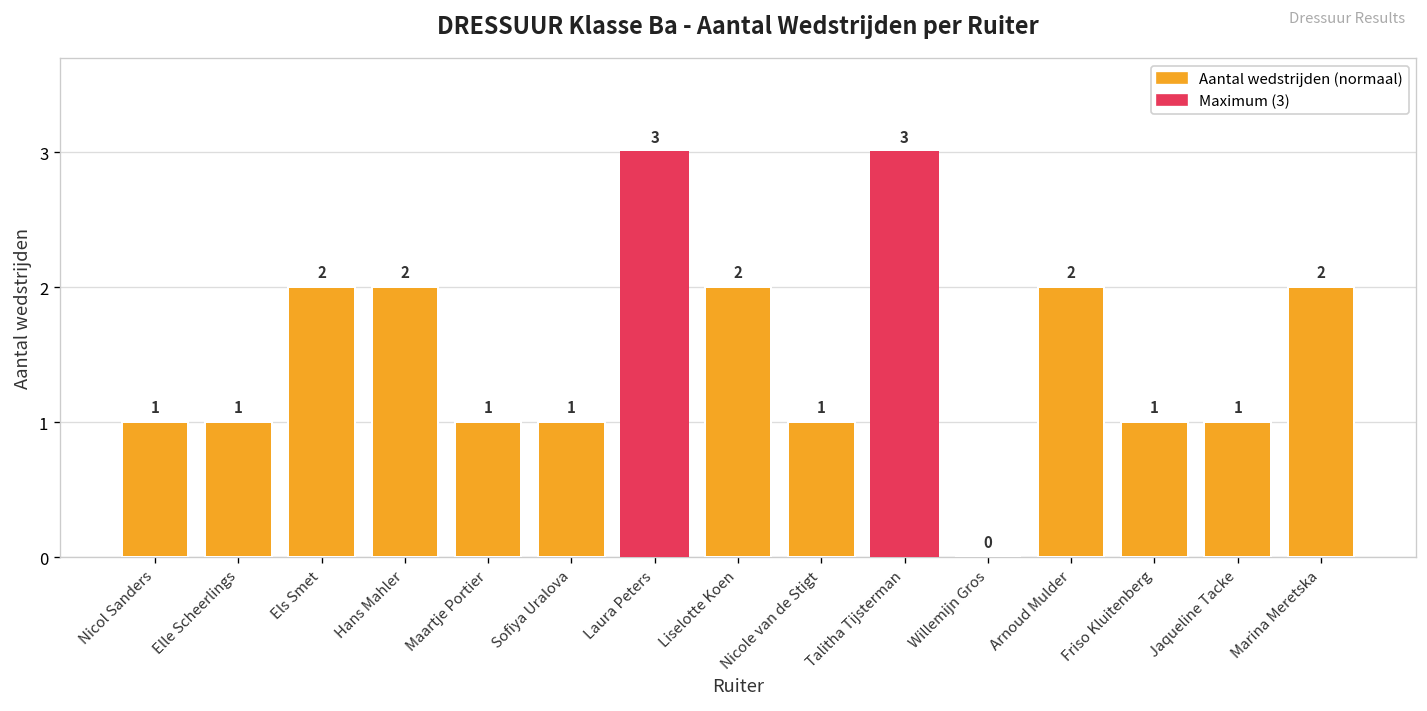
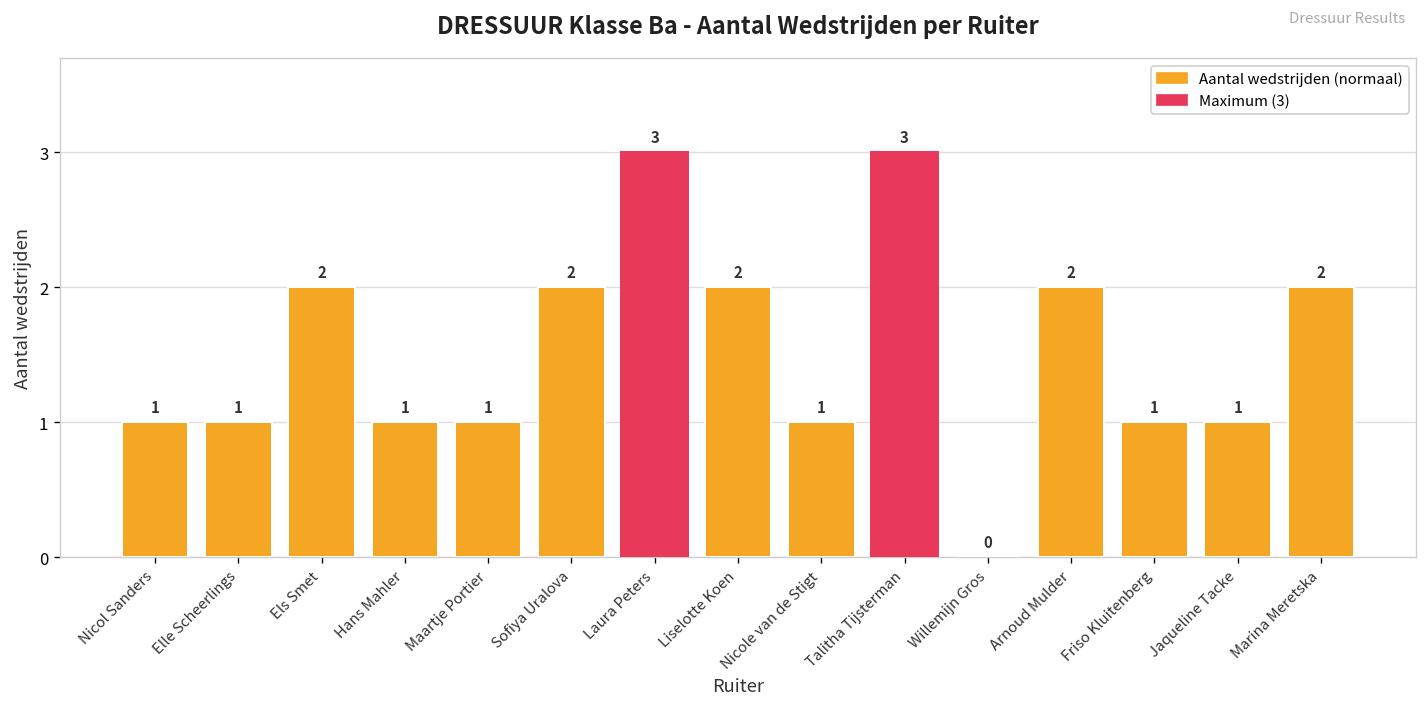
  {
    "Nicol Sanders": 1,
    "Elle Scheerlings": 1,
    "Els Smet": 2,
-   "Hans Mahler": 2,
+   "Hans Mahler": 1,
    "Maartje Portier": 1,
-   "Sofiya Uralova": 1,
+   "Sofiya Uralova": 2,
    "Laura Peters": 3,
    "Liselotte Koen": 2,
    "Nicole van de Stigt": 1,
    "Talitha Tijsterman": 3,
    "Willemijn Gros": 0,
    "Arnoud Mulder": 2,
    "Friso Kluitenberg": 1,
    "Jaqueline Tacke": 1,
    "Marina Meretska": 2
  }
